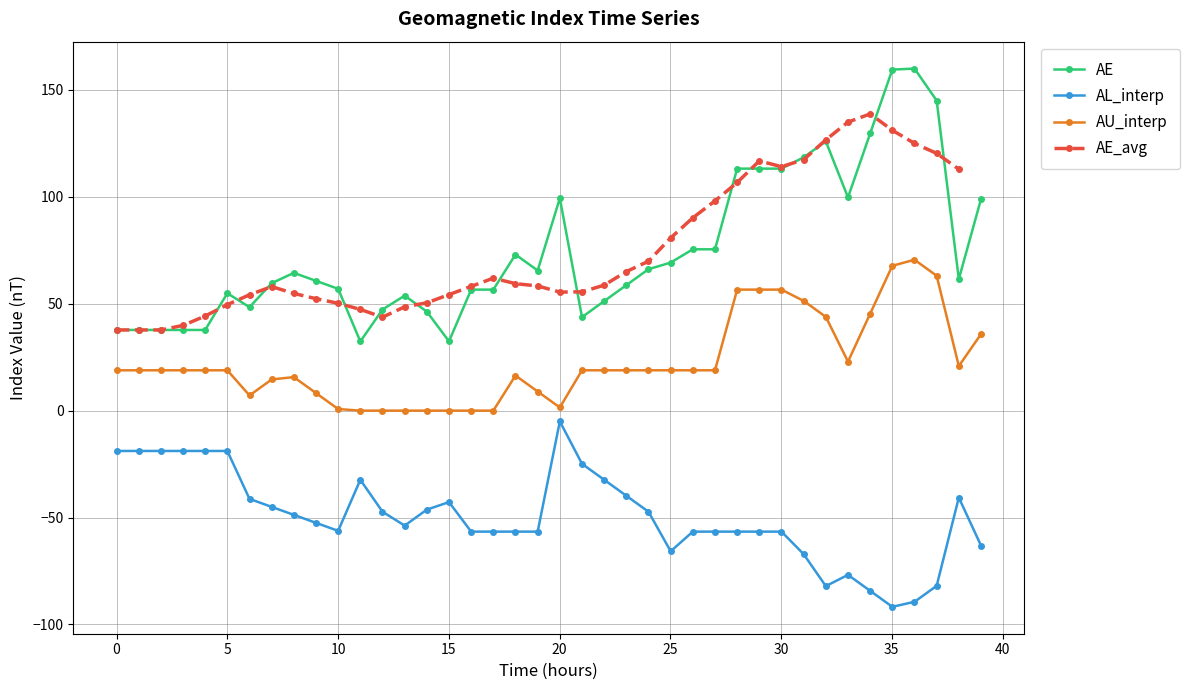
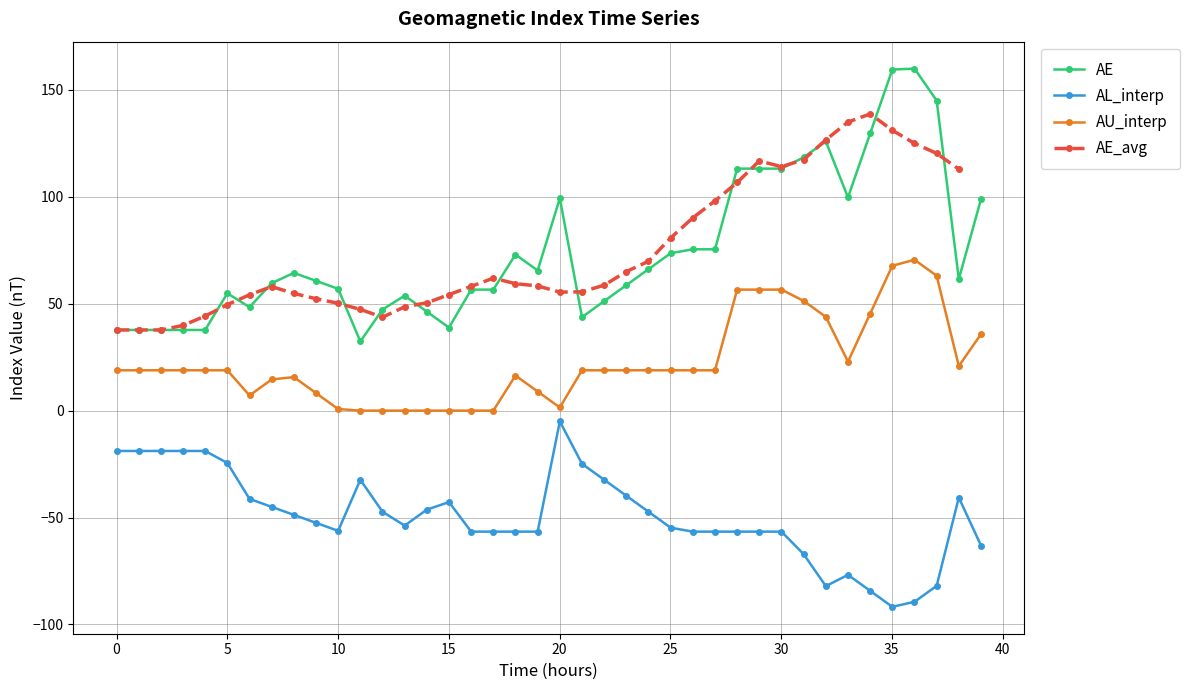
  {
    "AE": {
      "5": 55,
      "10": 57,
-     "15": 32,
+     "15": 39,
      "20": 99,
-     "25": 69
+     "25": 74
    },
    "AL_interp": {
      "0": -19,
-     "5": -19,
+     "5": -24,
      "10": -56,
      "15": -43,
      "20": -5,
-     "25": -66
+     "25": -55
    }
  }
